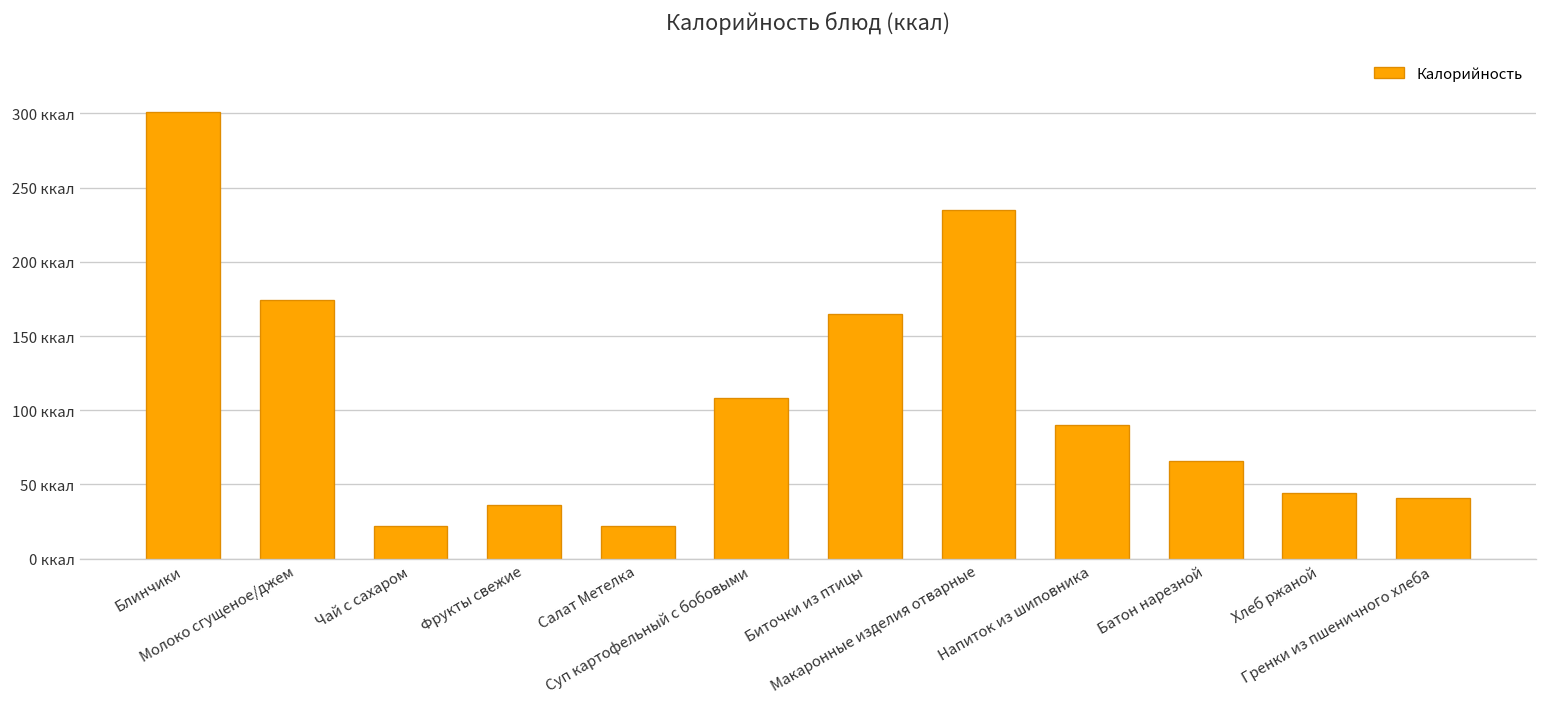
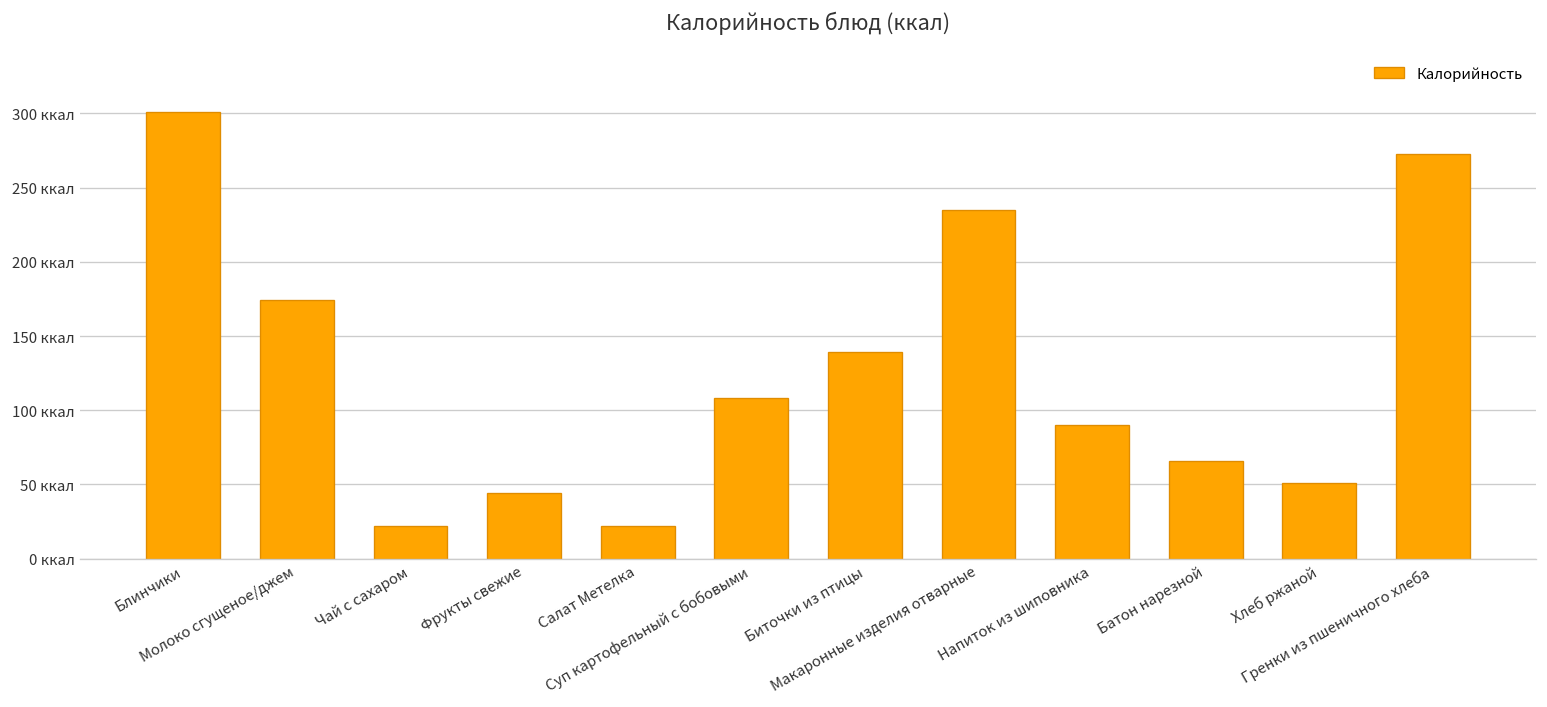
  {
    "Блинчики": "301 ккал",
    "Молоко сгущеное/джем": "174 ккал",
    "Чай с сахаром": "22 ккал",
-   "Фрукты свежие": "36 ккал",
+   "Фрукты свежие": "44 ккал",
    "Салат Метелка": "22 ккал",
    "Суп картофельный с бобовыми": "108 ккал",
-   "Биточки из птицы": "165 ккал",
+   "Биточки из птицы": "139 ккал",
    "Макаронные изделия отварные": "235 ккал",
    "Напиток из шиповника": "90 ккал",
    "Батон нарезной": "66 ккал",
-   "Хлеб ржаной": "44 ккал",
-   "Гренки из пшеничного хлеба": "41 ккал"
+   "Хлеб ржаной": "51 ккал",
+   "Гренки из пшеничного хлеба": "273 ккал"
  }
